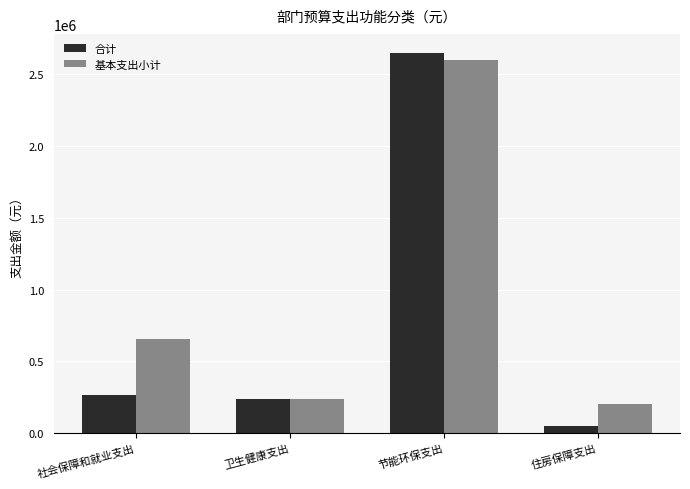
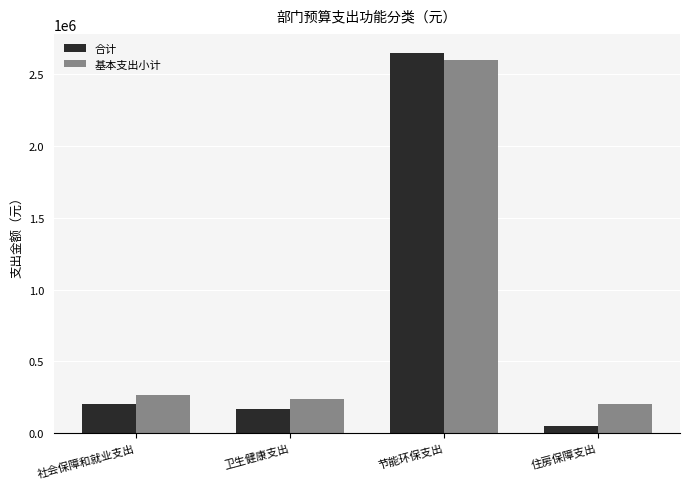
  {
    "合计": {
-     "社会保障和就业支出": 260000,
-     "卫生健康支出": 240000,
+     "社会保障和就业支出": 200000,
+     "卫生健康支出": 170000,
      "节能环保支出": 2650000,
      "住房保障支出": 50000
    },
    "基本支出小计": {
-     "社会保障和就业支出": 660000,
+     "社会保障和就业支出": 260000,
      "卫生健康支出": 240000,
      "节能环保支出": 2600000,
      "住房保障支出": 210000
    }
  }
